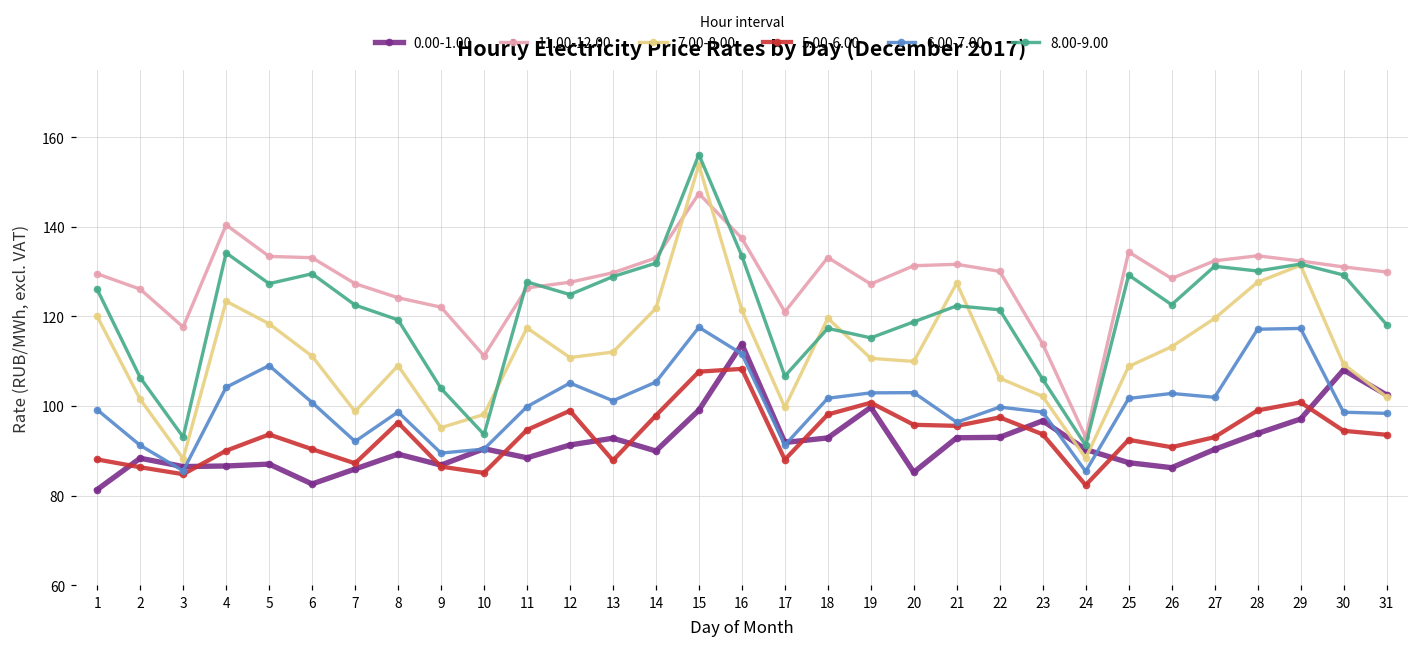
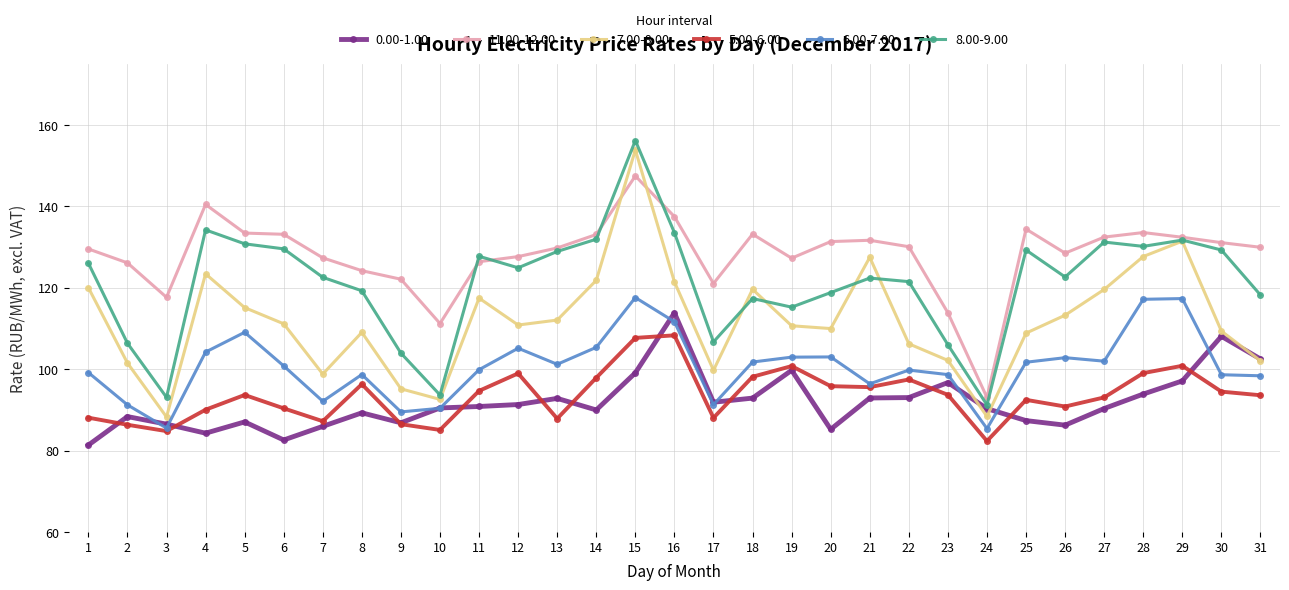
  {
    "0.00-1.00": {
      "1": 81,
      "2": 88,
      "3": 86,
-     "4": 87,
+     "4": 84,
      "5": 87,
      "6": 83,
      "7": 86,
      "8": 89,
-     "11": 88,
+     "11": 91,
      "12": 91,
      "13": 93,
      "14": 90,
      "15": 99,
      "16": 114,
      "18": 93,
      "19": 100,
      "20": 85,
      "21": 93,
      "22": 93,
      "23": 97,
      "24": 90,
      "25": 87,
      "26": 86,
      "27": 90,
      "28": 94,
      "29": 97,
      "30": 108
    },
    "11.00-12.00": {
      "1": 130,
      "2": 126,
      "3": 118,
      "4": 140,
      "5": 133,
      "6": 133,
      "7": 127,
      "8": 124,
      "9": 122,
      "10": 111,
      "11": 126,
      "12": 128,
      "13": 130,
      "14": 133,
      "15": 147,
      "16": 137,
      "17": 121,
      "18": 133,
      "19": 127,
      "20": 131,
      "21": 132,
      "22": 130,
      "23": 114,
      "24": 93,
      "25": 134,
      "26": 128,
      "27": 132,
      "28": 134,
      "29": 132,
      "30": 131,
      "31": 130
    },
    "7.00-8.00": {
      "1": 120,
      "2": 102,
      "3": 88,
      "4": 123,
-     "5": 118,
+     "5": 115,
      "6": 111,
      "7": 99,
      "8": 109,
      "9": 95,
-     "10": 98,
+     "10": 93,
      "11": 117,
      "12": 111,
      "13": 112,
      "14": 122,
      "15": 154,
      "16": 121,
      "17": 100,
      "18": 120,
      "19": 111,
      "20": 110,
      "21": 127,
      "22": 106,
      "23": 102,
      "24": 88,
      "25": 109,
      "26": 113,
      "27": 120,
      "28": 128,
      "30": 109
    },
    "5.00-6.00": {
      "1": 88,
      "2": 86,
      "3": 85,
      "4": 90,
      "5": 94,
      "6": 90,
      "7": 87,
      "8": 96,
      "10": 85,
      "11": 95,
      "12": 99,
      "13": 88,
      "14": 98,
      "15": 108,
      "16": 108,
      "17": 88,
      "18": 98,
      "19": 101,
      "20": 96,
      "21": 96,
      "22": 97,
      "23": 94,
      "24": 82,
      "25": 92,
      "26": 91,
      "27": 93,
      "28": 99,
      "29": 101,
      "30": 94,
      "31": 94
    },
    "6.00-7.00": {
      "1": 99,
      "2": 91,
      "3": 86,
      "4": 104,
      "5": 109,
      "6": 101,
      "7": 92,
      "8": 99,
      "9": 89,
      "11": 100,
      "12": 105,
      "13": 101,
      "14": 105,
      "15": 118,
      "16": 112,
      "18": 102,
      "19": 103,
      "20": 103,
      "21": 96,
      "22": 100,
      "23": 99,
      "24": 85,
      "25": 102,
      "26": 103,
      "27": 102,
      "28": 117,
      "29": 117,
      "30": 99,
      "31": 98
    },
    "8.00-9.00": {
      "1": 126,
      "2": 106,
      "3": 93,
      "4": 134,
-     "5": 127,
+     "5": 131,
      "6": 130,
      "7": 123,
      "8": 119,
      "9": 104,
      "10": 94,
      "11": 128,
      "12": 125,
      "13": 129,
      "14": 132,
      "15": 156,
      "16": 134,
      "17": 107,
      "18": 117,
      "19": 115,
      "20": 119,
      "21": 122,
      "22": 121,
      "23": 106,
      "24": 91,
      "25": 129,
      "26": 123,
      "27": 131,
      "28": 130,
      "30": 129,
      "31": 118
    }
  }
